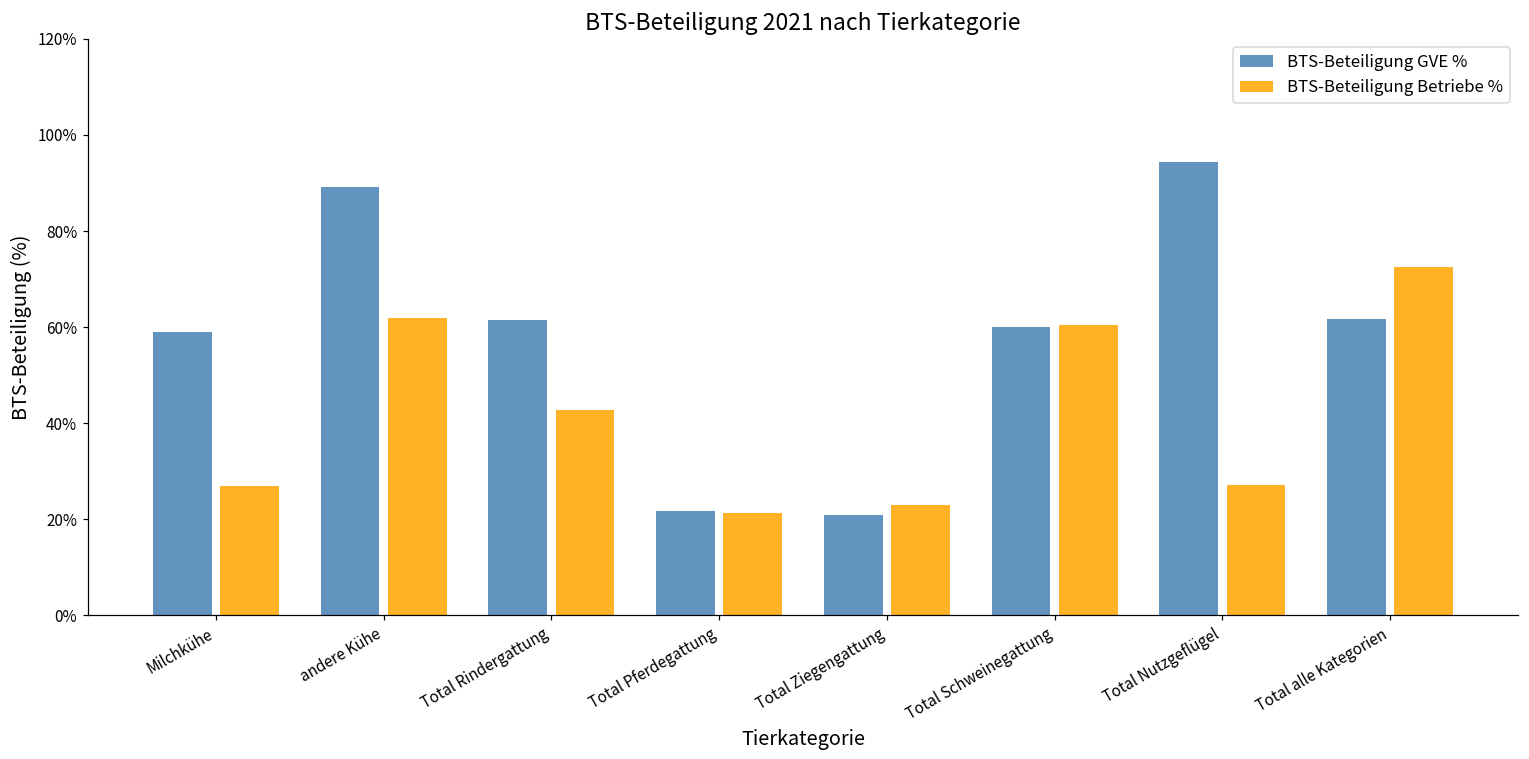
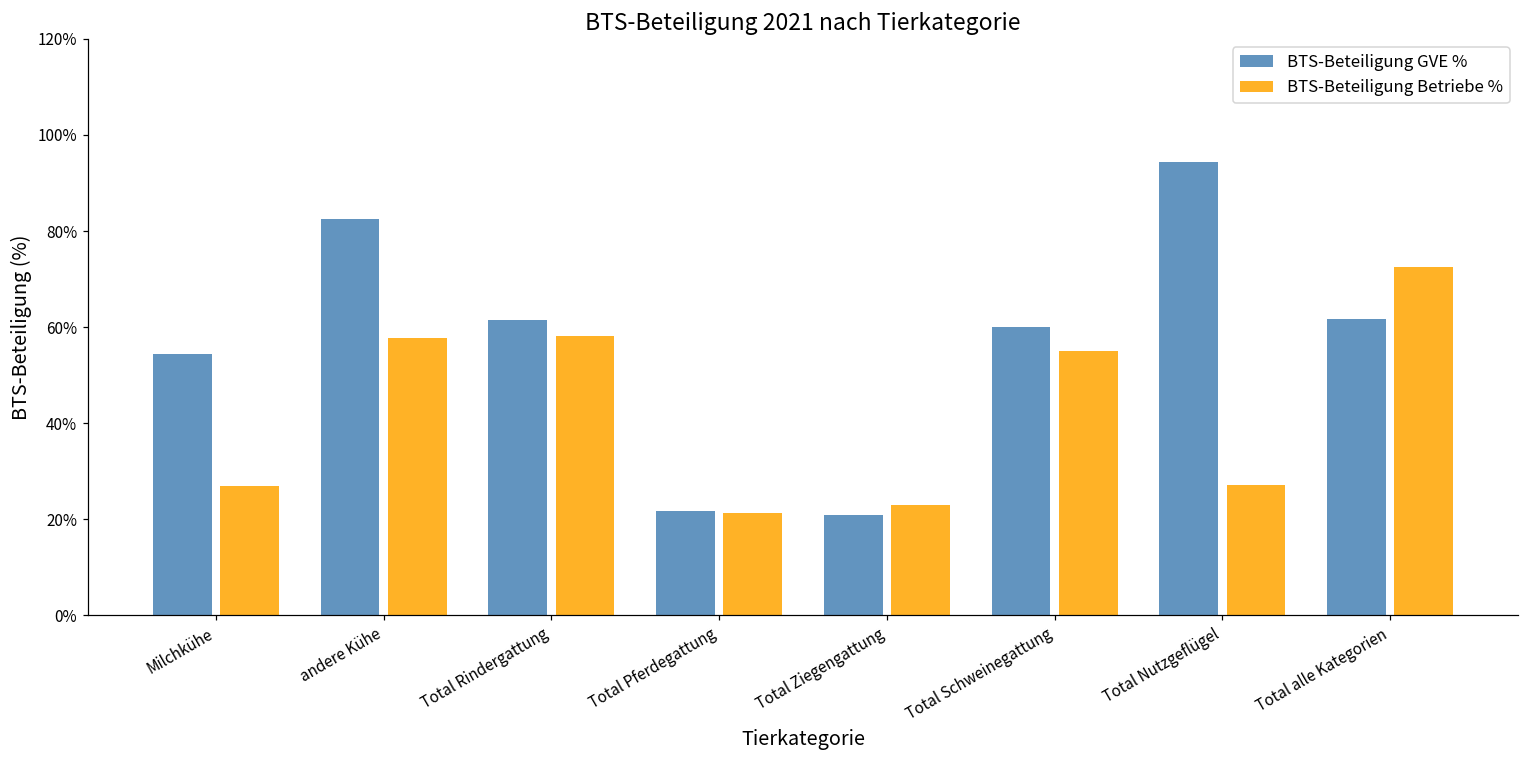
  {
    "BTS-Beteiligung GVE %": {
-     "Milchkühe": "59%",
-     "andere Kühe": "89%",
+     "Milchkühe": "54%",
+     "andere Kühe": "82%",
      "Total Rindergattung": "61%",
      "Total Pferdegattung": "22%",
      "Total Ziegengattung": "21%",
      "Total Schweinegattung": "60%",
      "Total Nutzgeflügel": "94%",
      "Total alle Kategorien": "62%"
    },
    "BTS-Beteiligung Betriebe %": {
      "Milchkühe": "27%",
-     "andere Kühe": "62%",
-     "Total Rindergattung": "43%",
+     "andere Kühe": "58%",
+     "Total Rindergattung": "58%",
      "Total Pferdegattung": "21%",
      "Total Ziegengattung": "23%",
-     "Total Schweinegattung": "60%",
+     "Total Schweinegattung": "55%",
      "Total Nutzgeflügel": "27%",
      "Total alle Kategorien": "72%"
    }
  }
